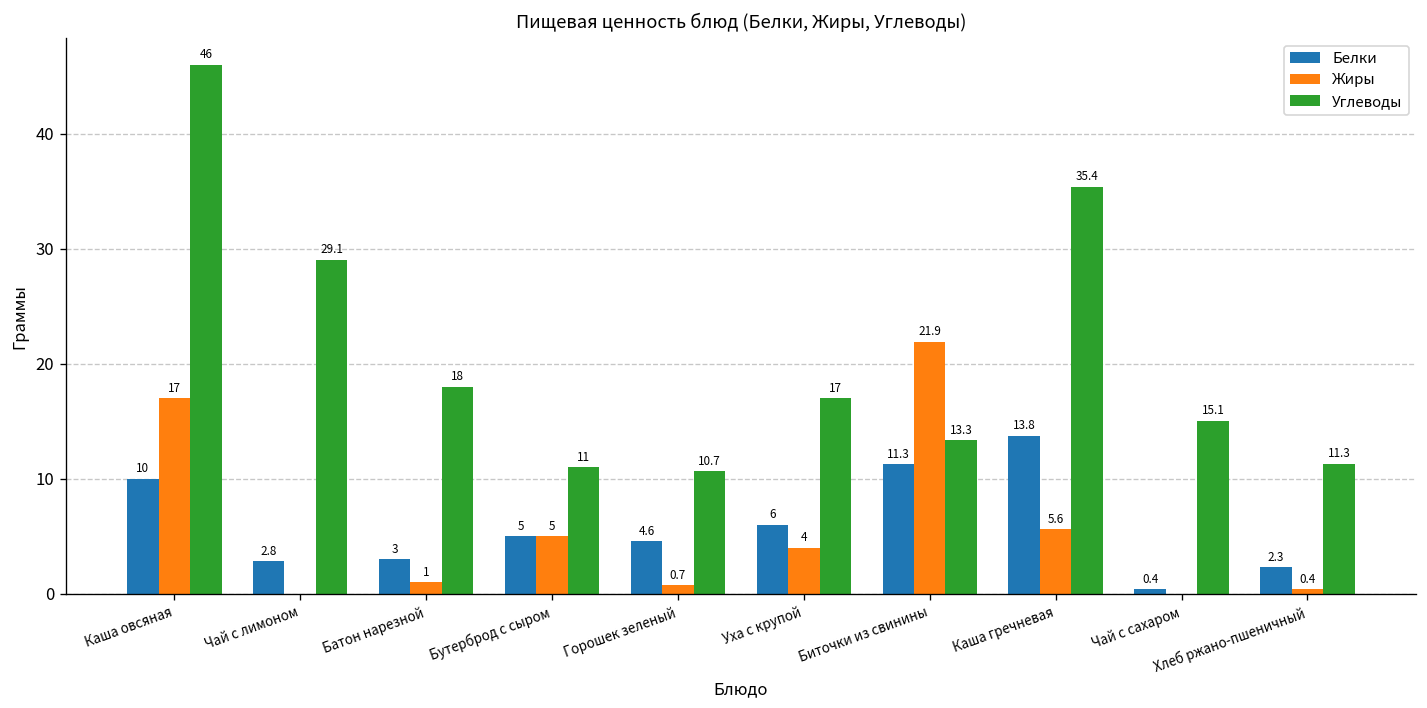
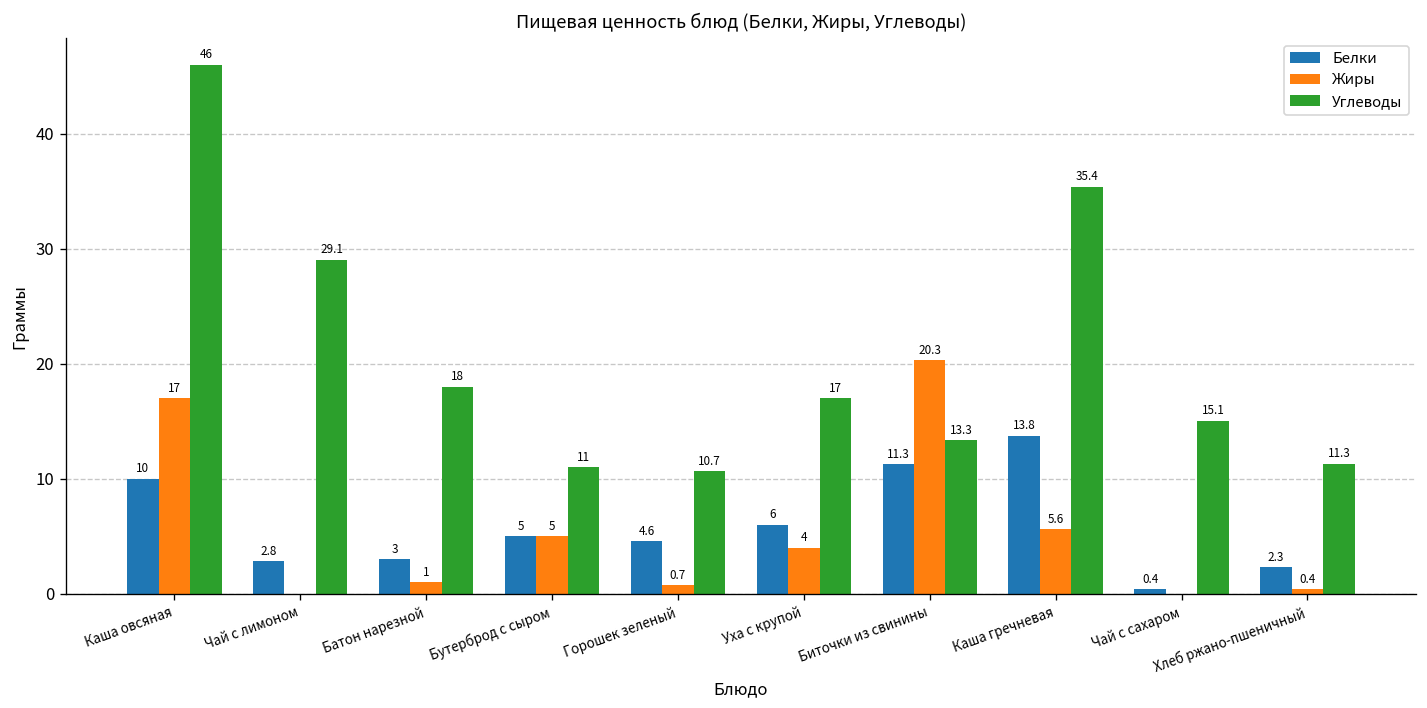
  {
    "Белки": {
      "Каша овсяная": 10,
      "Чай с лимоном": 2.8,
      "Батон нарезной": 3,
      "Бутерброд с сыром": 5,
      "Горошек зеленый": 4.6,
      "Уха с крупой": 6,
      "Биточки из свинины": 11.3,
      "Каша гречневая": 13.8,
      "Чай с сахаром": 0.4,
      "Хлеб ржано-пшеничный": 2.3
    },
    "Жиры": {
      "Каша овсяная": 17,
      "Батон нарезной": 1,
      "Бутерброд с сыром": 5,
      "Горошек зеленый": 0.7,
      "Уха с крупой": 4,
-     "Биточки из свинины": 21.9,
+     "Биточки из свинины": 20.3,
      "Каша гречневая": 5.6,
      "Хлеб ржано-пшеничный": 0.4
    },
    "Углеводы": {
      "Каша овсяная": 46,
      "Чай с лимоном": 29.1,
      "Батон нарезной": 18,
      "Бутерброд с сыром": 11,
      "Горошек зеленый": 10.7,
      "Уха с крупой": 17,
      "Биточки из свинины": 13.3,
      "Каша гречневая": 35.4,
      "Чай с сахаром": 15.1,
      "Хлеб ржано-пшеничный": 11.3
    }
  }
